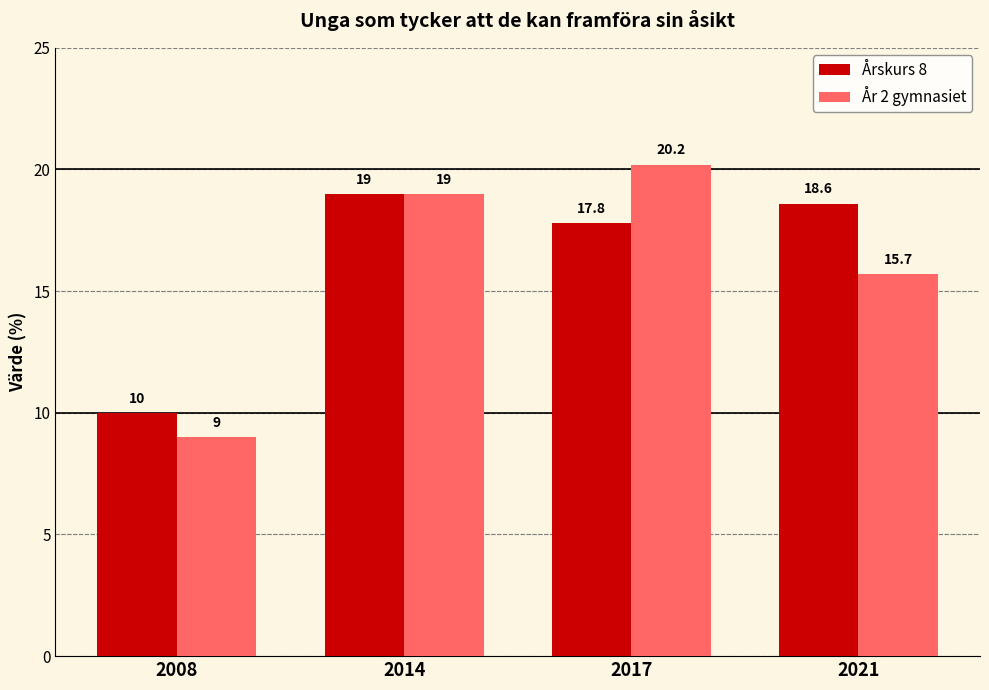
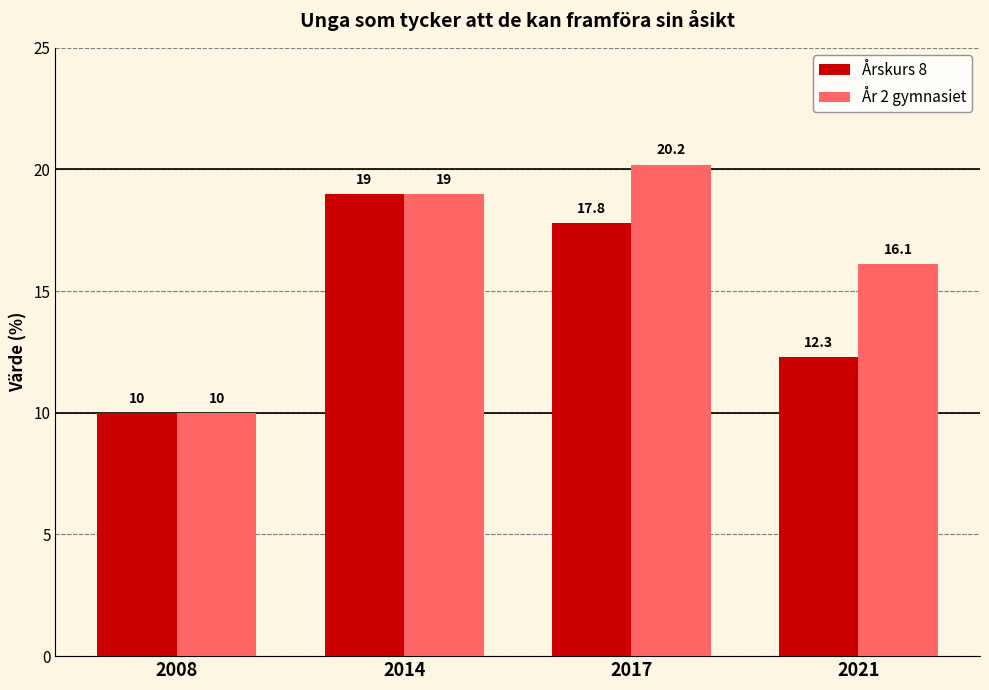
  {
    "Årskurs 8": {
      "2008": 10,
      "2014": 19,
      "2017": 17.8,
-     "2021": 18.6
+     "2021": 12.3
    },
    "År 2 gymnasiet": {
-     "2008": 9,
+     "2008": 10,
      "2014": 19,
      "2017": 20.2,
-     "2021": 15.7
+     "2021": 16.1
    }
  }
